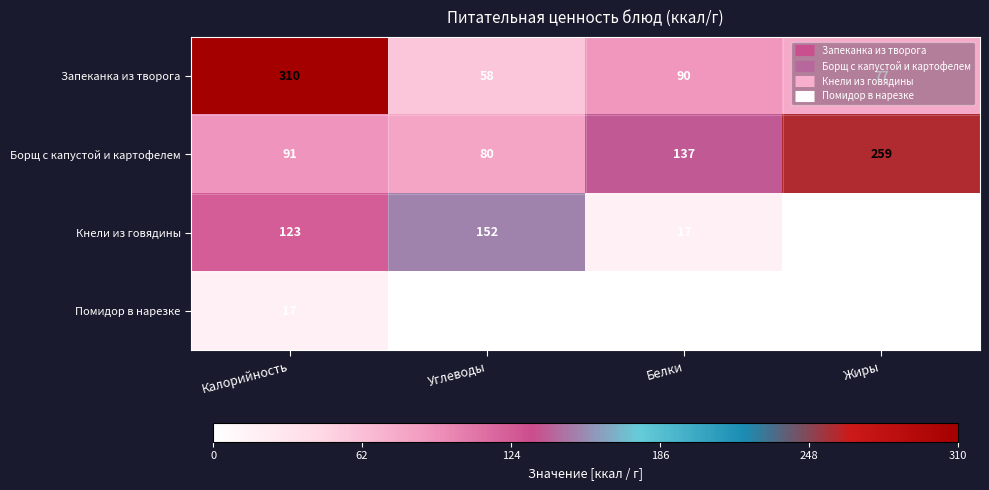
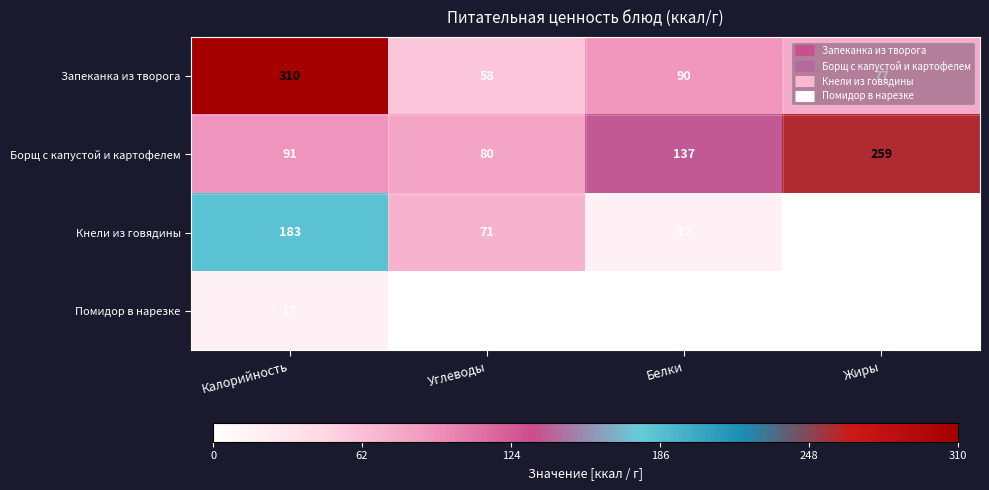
  {
    "Запеканка из творога": {
      "Калорийность": 310,
      "Углеводы": 58,
      "Белки": 90
    },
    "Борщ с капустой и картофелем": {
      "Калорийность": 91,
      "Углеводы": 80,
      "Белки": 137,
      "Жиры": 259
    },
    "Кнели из говядины": {
-     "Калорийность": 123,
-     "Углеводы": 152
+     "Калорийность": 183,
+     "Углеводы": 71
    }
  }
